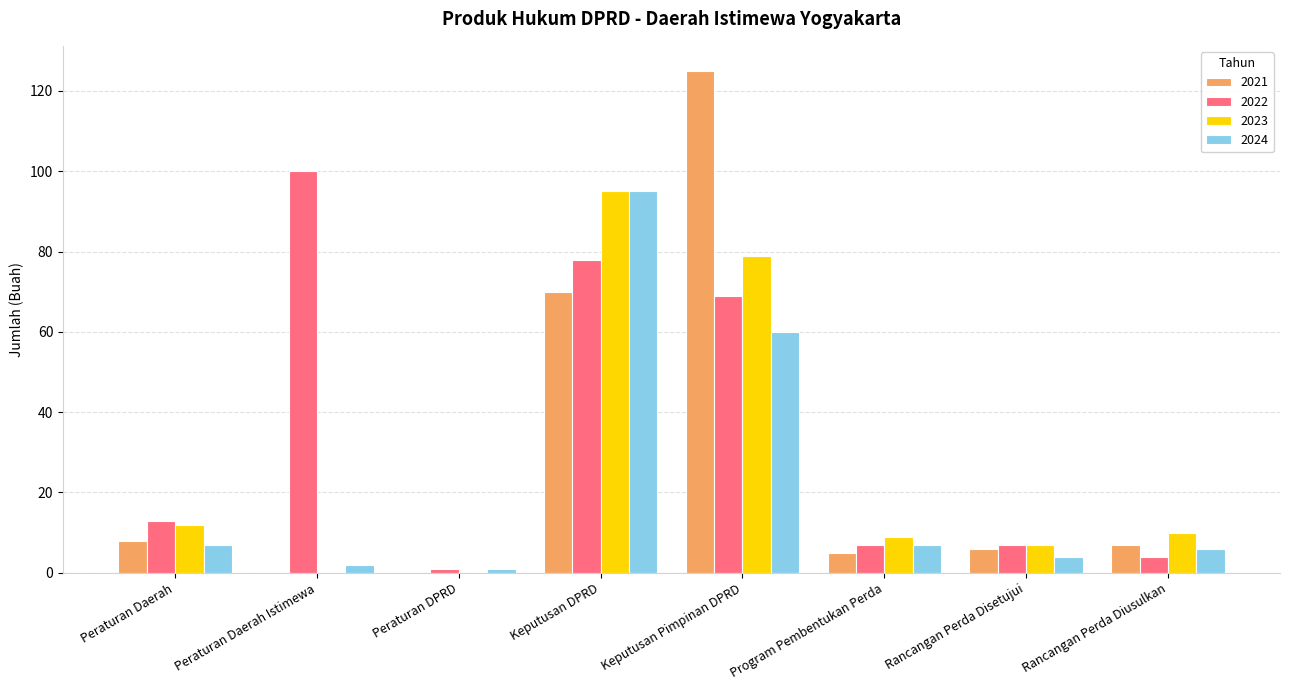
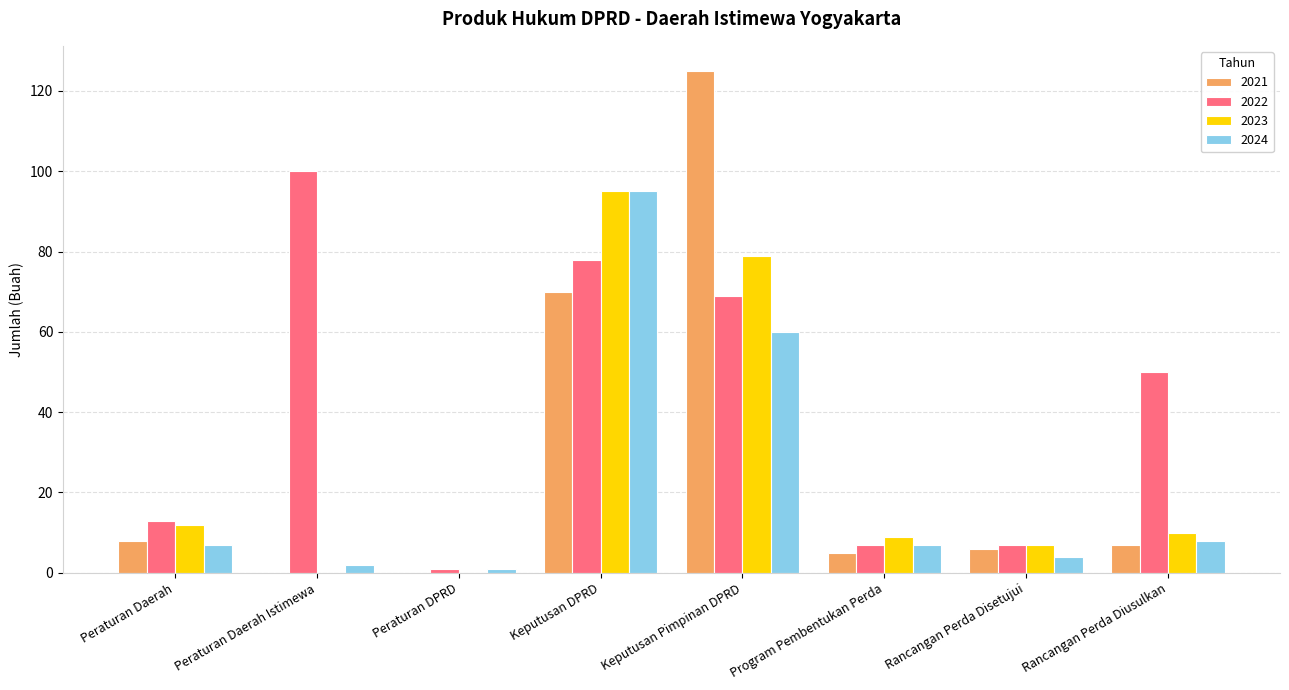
  {
    "2021": {
      "Peraturan Daerah": 8,
      "Peraturan Daerah Istimewa": 0,
      "Peraturan DPRD": 0,
      "Keputusan DPRD": 70,
      "Keputusan Pimpinan DPRD": 125,
      "Program Pembentukan Perda": 5,
      "Rancangan Perda Disetujui": 6,
      "Rancangan Perda Diusulkan": 7
    },
    "2022": {
      "Peraturan Daerah": 13,
      "Peraturan Daerah Istimewa": 100,
      "Peraturan DPRD": 1,
      "Keputusan DPRD": 78,
      "Keputusan Pimpinan DPRD": 69,
      "Program Pembentukan Perda": 7,
      "Rancangan Perda Disetujui": 7,
-     "Rancangan Perda Diusulkan": 4
+     "Rancangan Perda Diusulkan": 50
    },
    "2023": {
      "Peraturan Daerah": 12,
      "Peraturan Daerah Istimewa": 0,
      "Peraturan DPRD": 0,
      "Keputusan DPRD": 95,
      "Keputusan Pimpinan DPRD": 79,
      "Program Pembentukan Perda": 9,
      "Rancangan Perda Disetujui": 7,
      "Rancangan Perda Diusulkan": 10
    },
    "2024": {
      "Peraturan Daerah": 7,
      "Peraturan Daerah Istimewa": 2,
      "Peraturan DPRD": 1,
      "Keputusan DPRD": 95,
      "Keputusan Pimpinan DPRD": 60,
      "Program Pembentukan Perda": 7,
      "Rancangan Perda Disetujui": 4,
-     "Rancangan Perda Diusulkan": 6
+     "Rancangan Perda Diusulkan": 8
    }
  }
